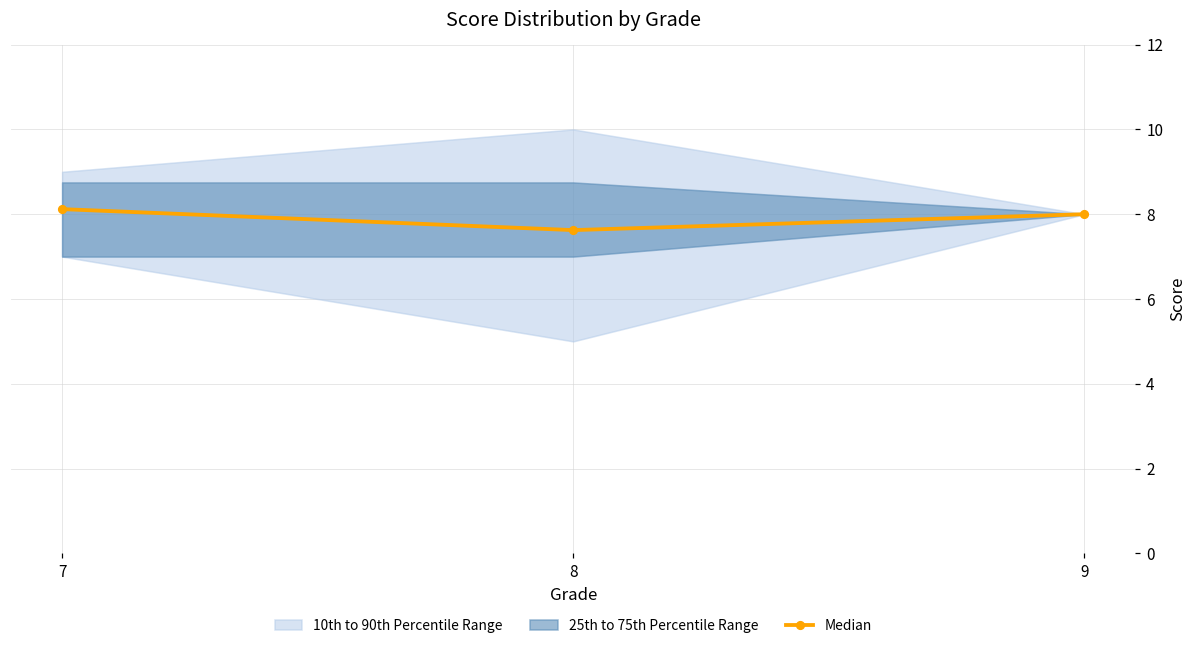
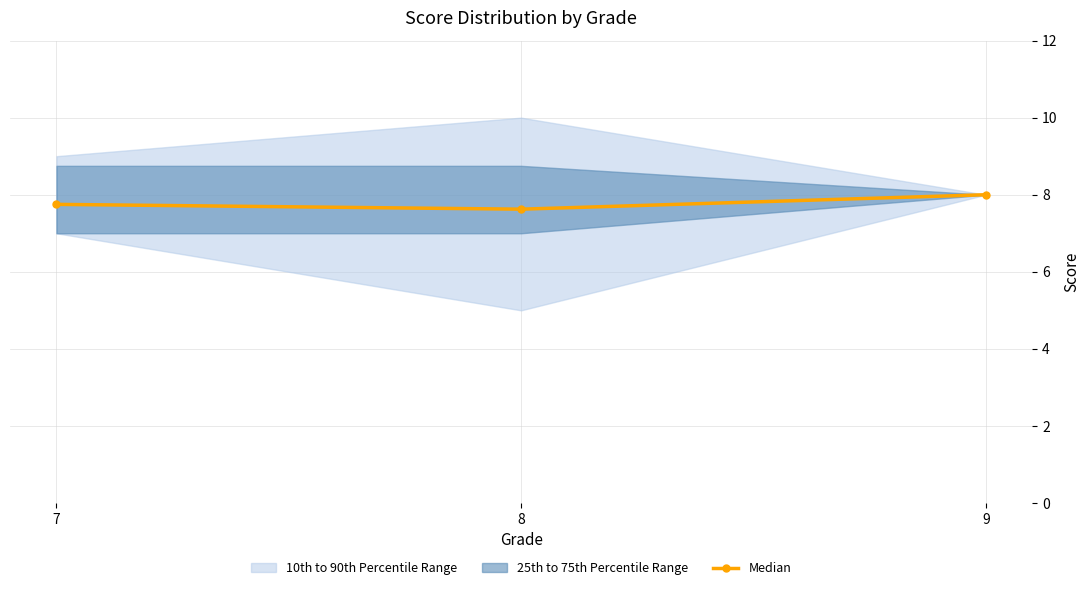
  {
    "Median": {
-     "7": 8.1,
+     "7": 7.8,
      "8": 7.6
    }
  }
